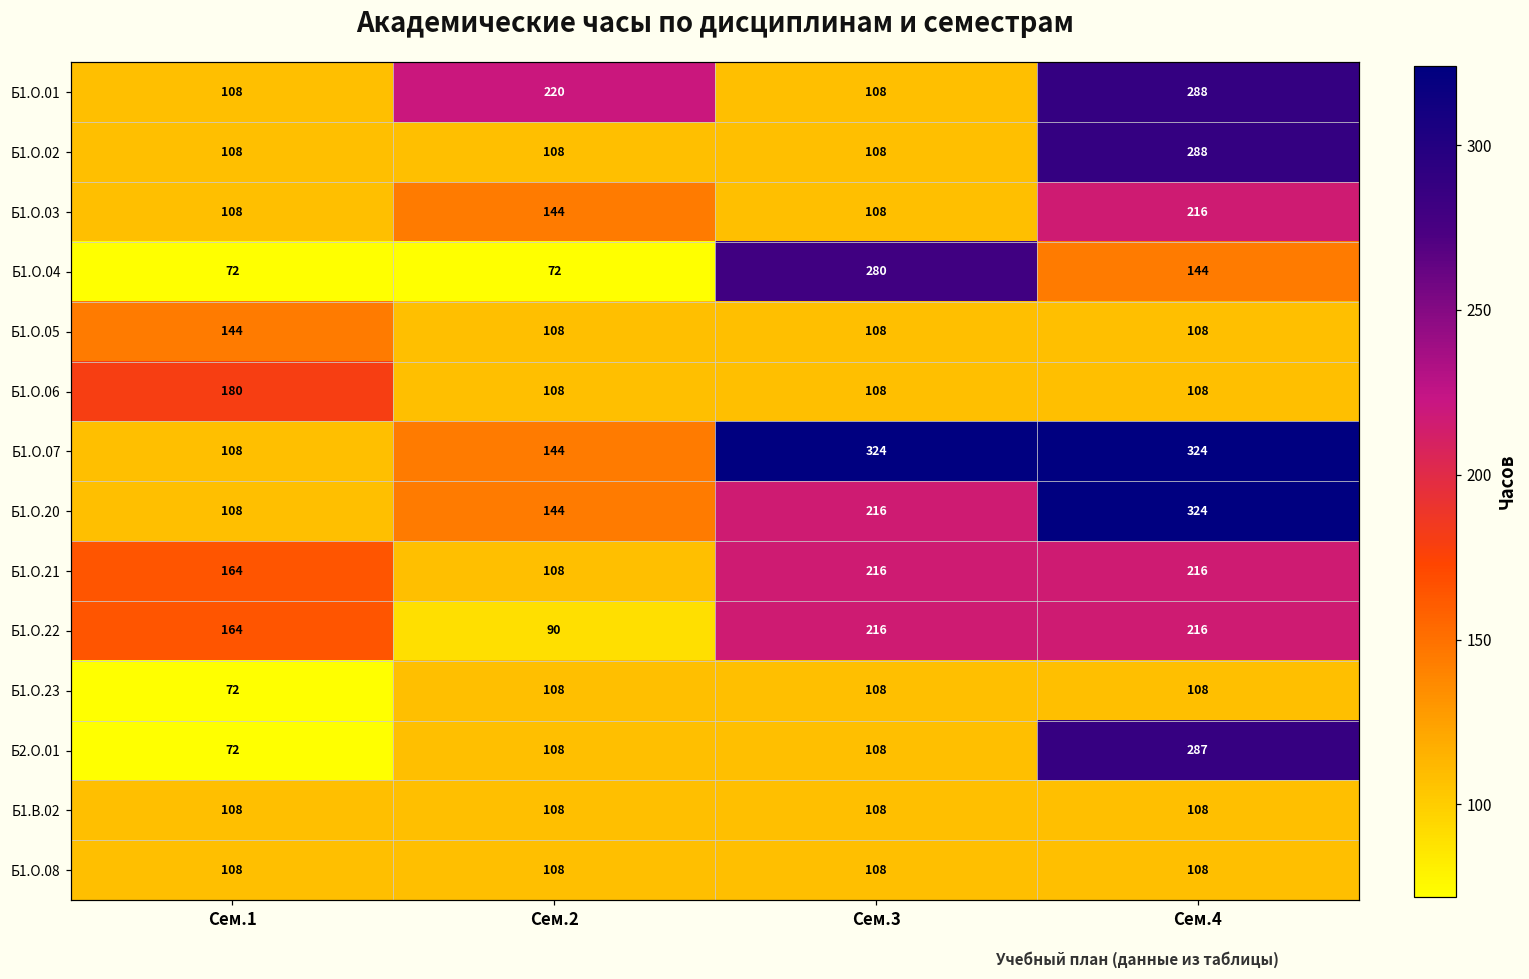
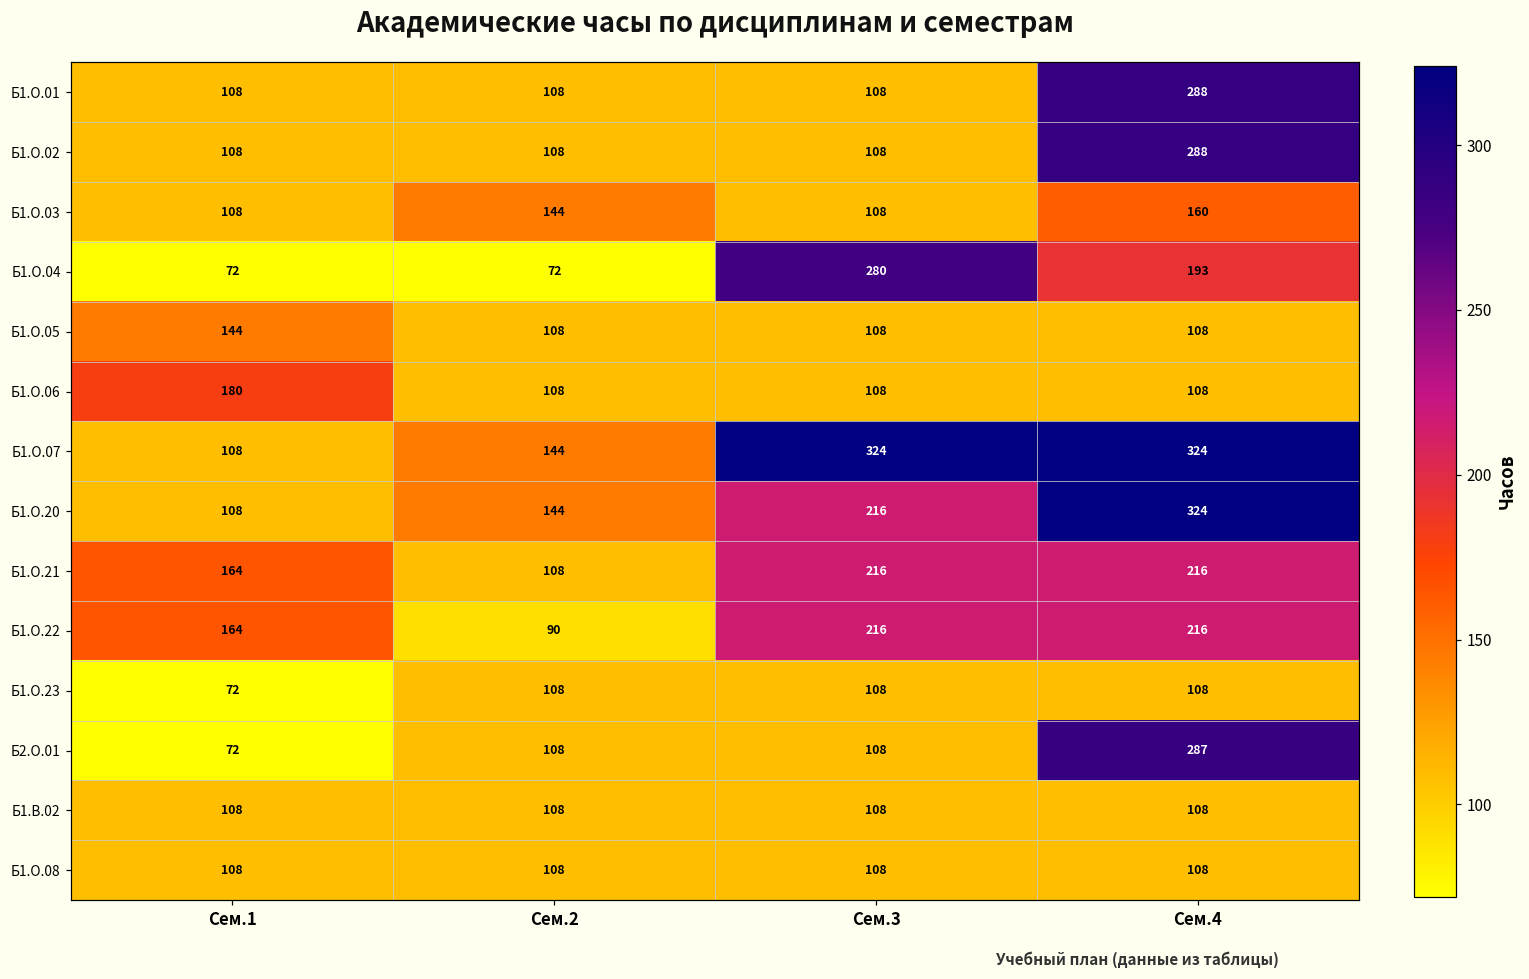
  {
    "Б1.О.01": {
      "Сем.1": 108,
-     "Сем.2": 220,
+     "Сем.2": 108,
      "Сем.3": 108,
      "Сем.4": 288
    },
    "Б1.О.02": {
      "Сем.1": 108,
      "Сем.2": 108,
      "Сем.3": 108,
      "Сем.4": 288
    },
    "Б1.О.03": {
      "Сем.1": 108,
      "Сем.2": 144,
      "Сем.3": 108,
-     "Сем.4": 216
+     "Сем.4": 160
    },
    "Б1.О.04": {
      "Сем.1": 72,
      "Сем.2": 72,
      "Сем.3": 280,
-     "Сем.4": 144
+     "Сем.4": 193
    },
    "Б1.О.05": {
      "Сем.1": 144,
      "Сем.2": 108,
      "Сем.3": 108,
      "Сем.4": 108
    },
    "Б1.О.06": {
      "Сем.1": 180,
      "Сем.2": 108,
      "Сем.3": 108,
      "Сем.4": 108
    },
    "Б1.О.07": {
      "Сем.1": 108,
      "Сем.2": 144,
      "Сем.3": 324,
      "Сем.4": 324
    },
    "Б1.О.20": {
      "Сем.1": 108,
      "Сем.2": 144,
      "Сем.3": 216,
      "Сем.4": 324
    },
    "Б1.О.21": {
      "Сем.1": 164,
      "Сем.2": 108,
      "Сем.3": 216,
      "Сем.4": 216
    },
    "Б1.О.22": {
      "Сем.1": 164,
      "Сем.2": 90,
      "Сем.3": 216,
      "Сем.4": 216
    },
    "Б1.О.23": {
      "Сем.1": 72,
      "Сем.2": 108,
      "Сем.3": 108,
      "Сем.4": 108
    },
    "Б2.О.01": {
      "Сем.1": 72,
      "Сем.2": 108,
      "Сем.3": 108,
      "Сем.4": 287
    },
    "Б1.В.02": {
      "Сем.1": 108,
      "Сем.2": 108,
      "Сем.3": 108,
      "Сем.4": 108
    },
    "Б1.О.08": {
      "Сем.1": 108,
      "Сем.2": 108,
      "Сем.3": 108,
      "Сем.4": 108
    }
  }
